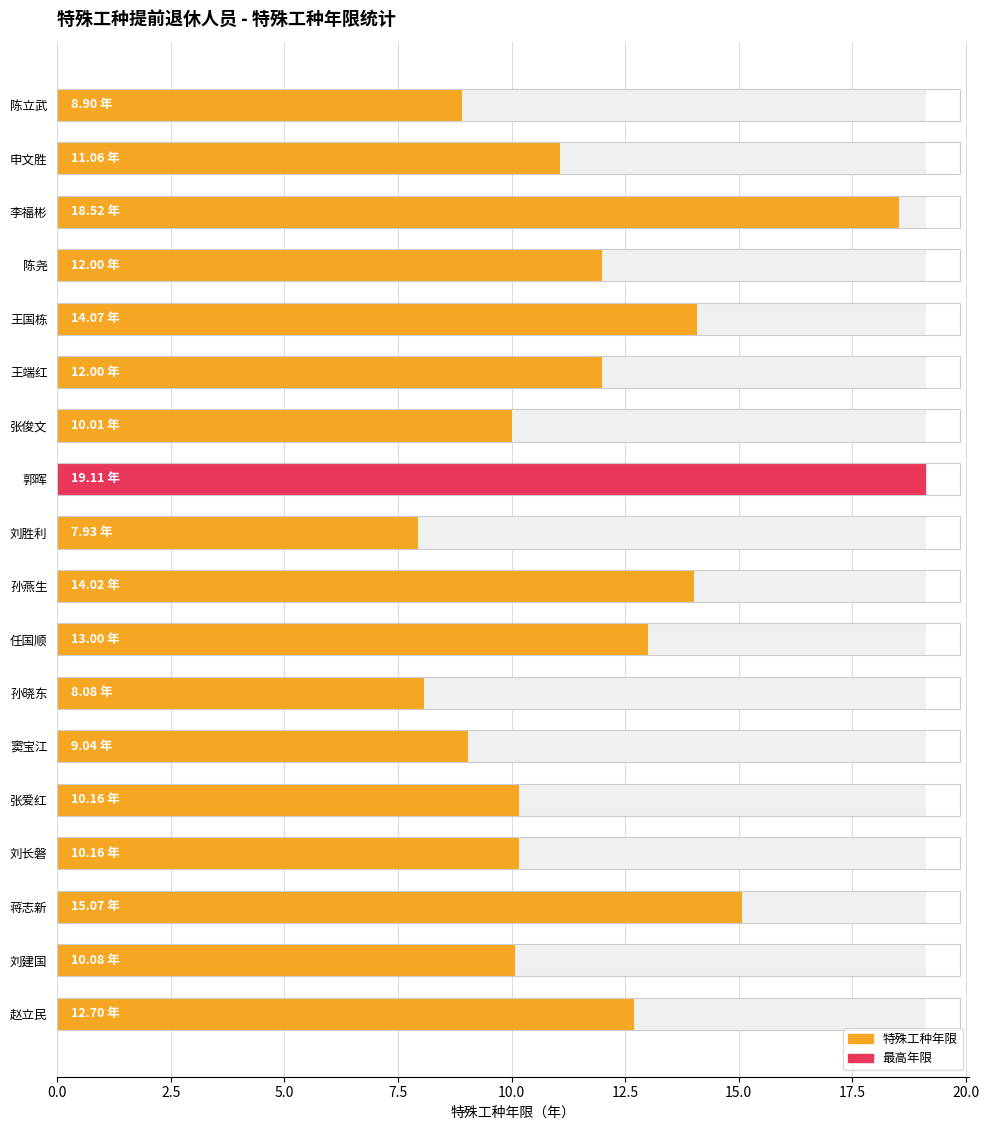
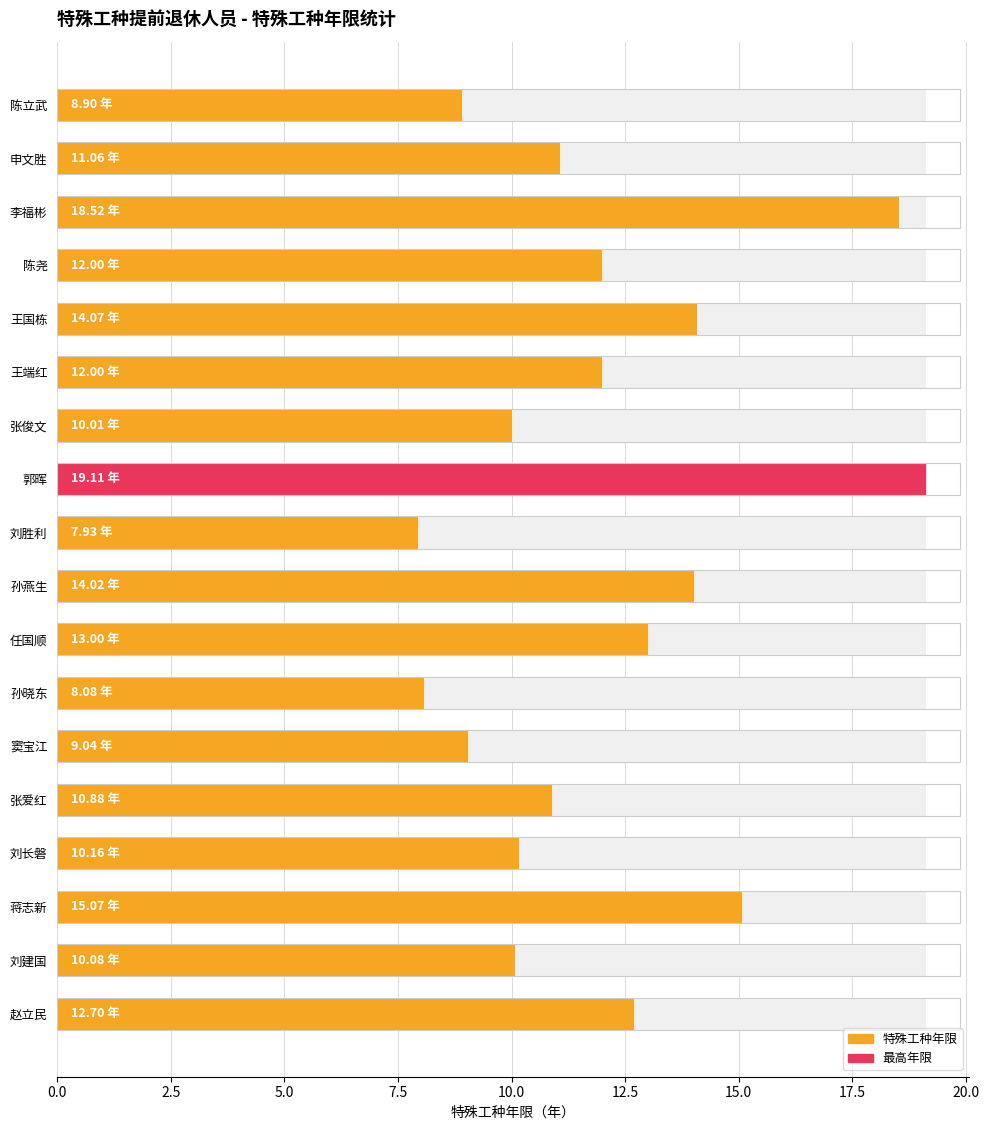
  {
    "特殊工种年限": {
      "郭晖": 19.11,
-     "张爱红": 10.16
+     "张爱红": 10.88
    }
  }
